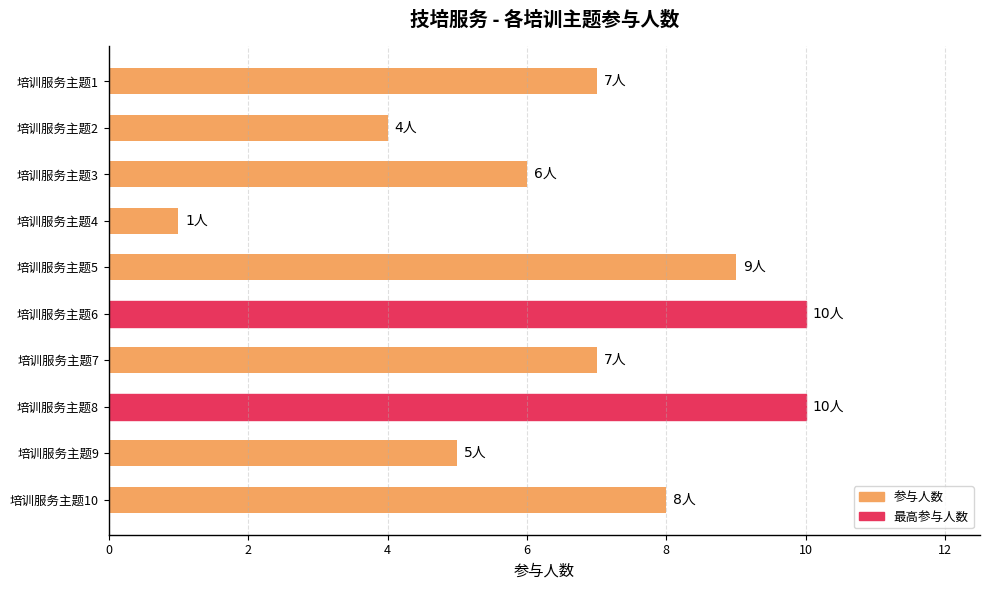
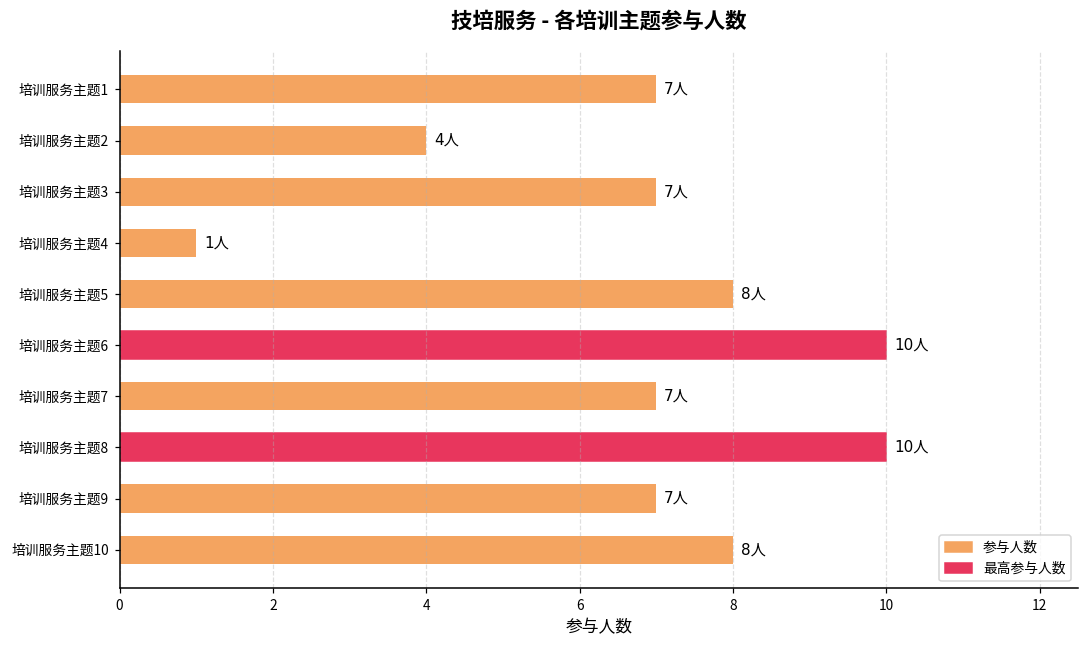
  {
    "培训服务主题1": "7人",
    "培训服务主题2": "4人",
-   "培训服务主题3": "6人",
+   "培训服务主题3": "7人",
    "培训服务主题4": "1人",
-   "培训服务主题5": "9人",
+   "培训服务主题5": "8人",
    "培训服务主题6": "10人",
    "培训服务主题7": "7人",
    "培训服务主题8": "10人",
-   "培训服务主题9": "5人",
+   "培训服务主题9": "7人",
    "培训服务主题10": "8人"
  }
